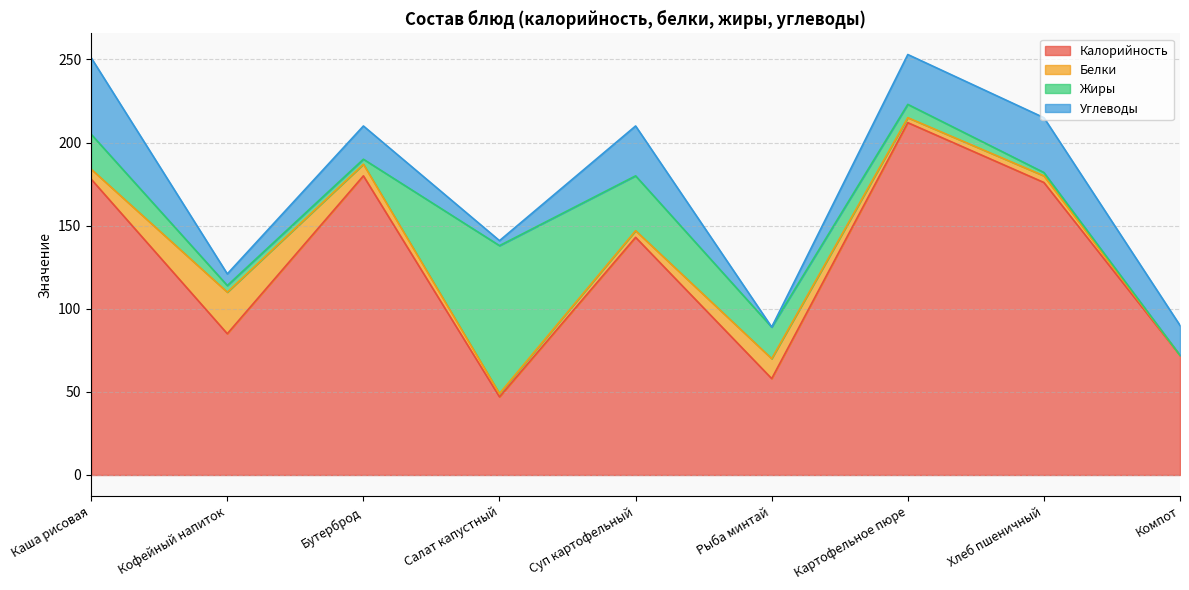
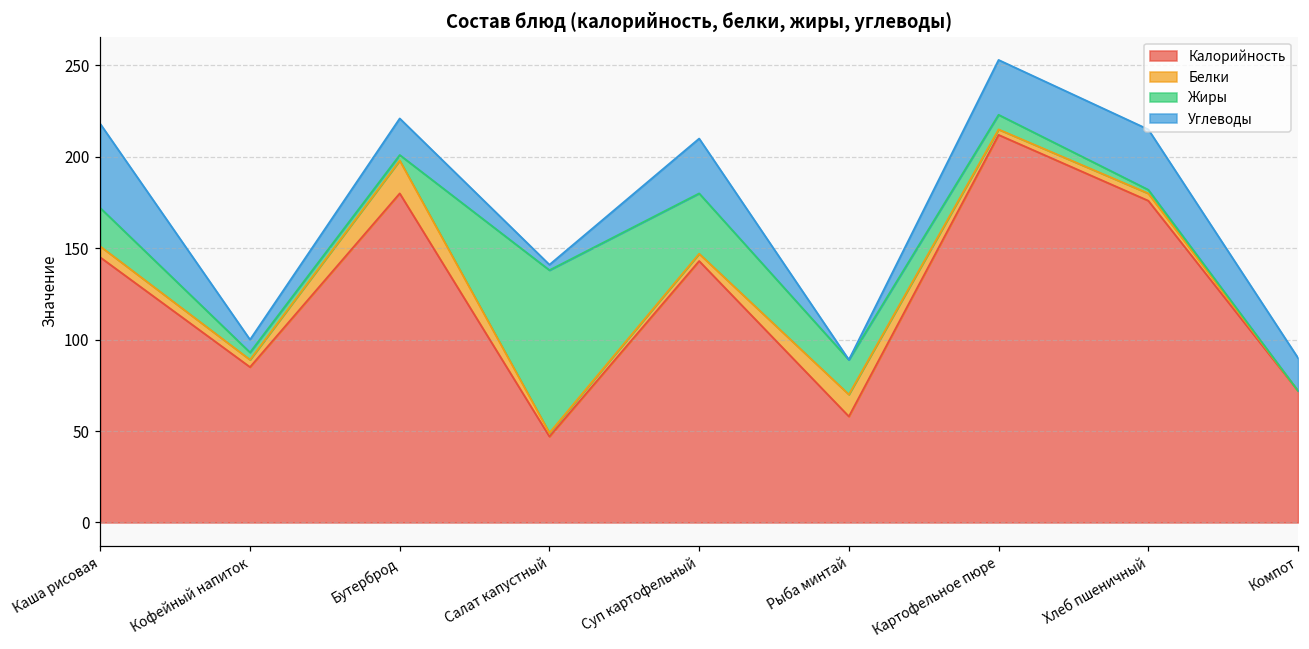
  {
    "Калорийность": {
-     "Каша рисовая": 178,
+     "Каша рисовая": 145,
      "Кофейный напиток": 85,
      "Бутерброд": 180,
      "Салат капустный": 47,
      "Суп картофельный": 143,
      "Рыба минтай": 58,
      "Картофельное пюре": 212,
      "Хлеб пшеничный": 176
    },
    "Белки": {
      "Каша рисовая": 6,
-     "Кофейный напиток": 25,
-     "Бутерброд": 7,
+     "Кофейный напиток": 4,
+     "Бутерброд": 18,
      "Салат капустный": 2,
      "Суп картофельный": 4,
      "Рыба минтай": 12,
      "Картофельное пюре": 3,
      "Хлеб пшеничный": 4
    },
    "Жиры": {
      "Каша рисовая": 21,
      "Кофейный напиток": 4,
      "Бутерброд": 3,
      "Салат капустный": 89,
      "Суп картофельный": 33,
      "Картофельное пюре": 8,
      "Хлеб пшеничный": 2
    },
    "Углеводы": {
      "Каша рисовая": 46,
      "Кофейный напиток": 7,
      "Бутерброд": 20,
      "Салат капустный": 3,
      "Суп картофельный": 30,
      "Картофельное пюре": 30,
      "Компот": 18
    }
  }
